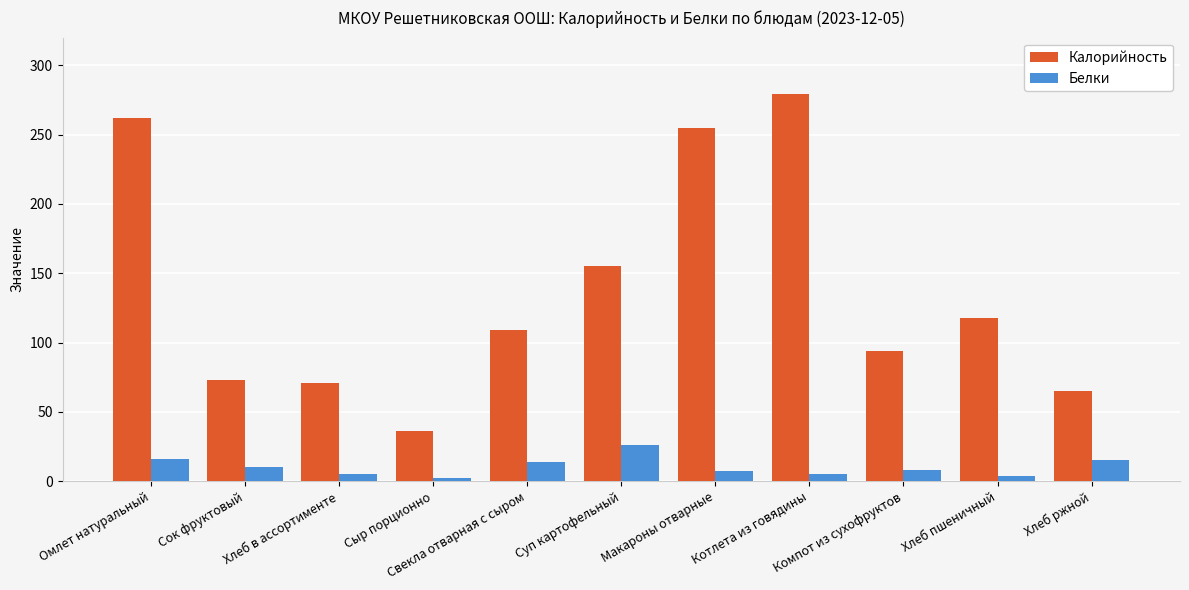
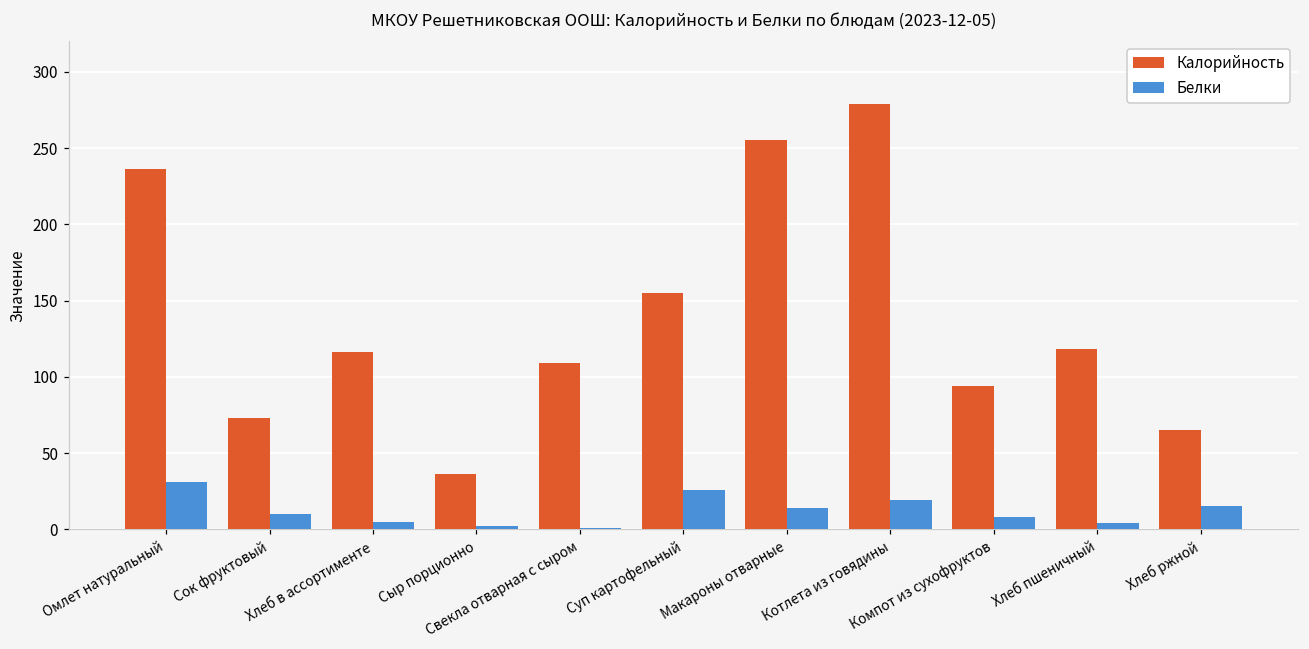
  {
    "Калорийность": {
-     "Омлет натуральный": 262,
+     "Омлет натуральный": 236,
      "Сок фруктовый": 73,
-     "Хлеб в ассортименте": 71,
+     "Хлеб в ассортименте": 116,
      "Сыр порционно": 36,
      "Свекла отварная с сыром": 109,
      "Суп картофельный": 155,
      "Макароны отварные": 255,
      "Котлета из говядины": 279,
      "Компот из сухофруктов": 94,
      "Хлеб пшеничный": 118,
      "Хлеб ржной": 65
    },
    "Белки": {
-     "Омлет натуральный": 16,
+     "Омлет натуральный": 31,
      "Сок фруктовый": 10,
      "Хлеб в ассортименте": 5,
      "Сыр порционно": 2,
-     "Свекла отварная с сыром": 14,
+     "Свекла отварная с сыром": 1,
      "Суп картофельный": 26,
-     "Макароны отварные": 7,
-     "Котлета из говядины": 5,
+     "Макароны отварные": 14,
+     "Котлета из говядины": 19,
      "Компот из сухофруктов": 8,
      "Хлеб пшеничный": 4,
      "Хлеб ржной": 15
    }
  }
